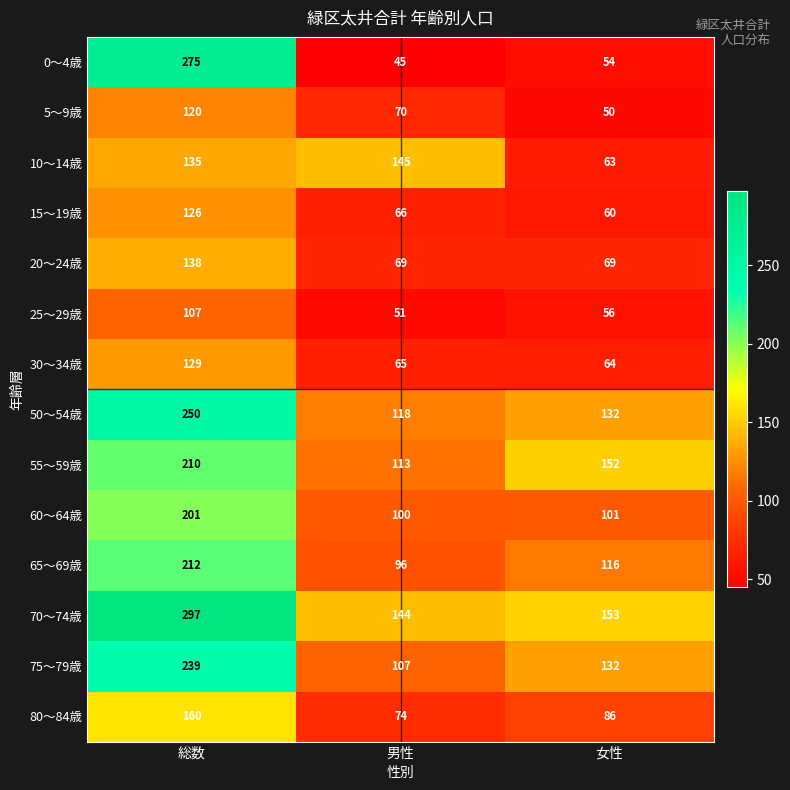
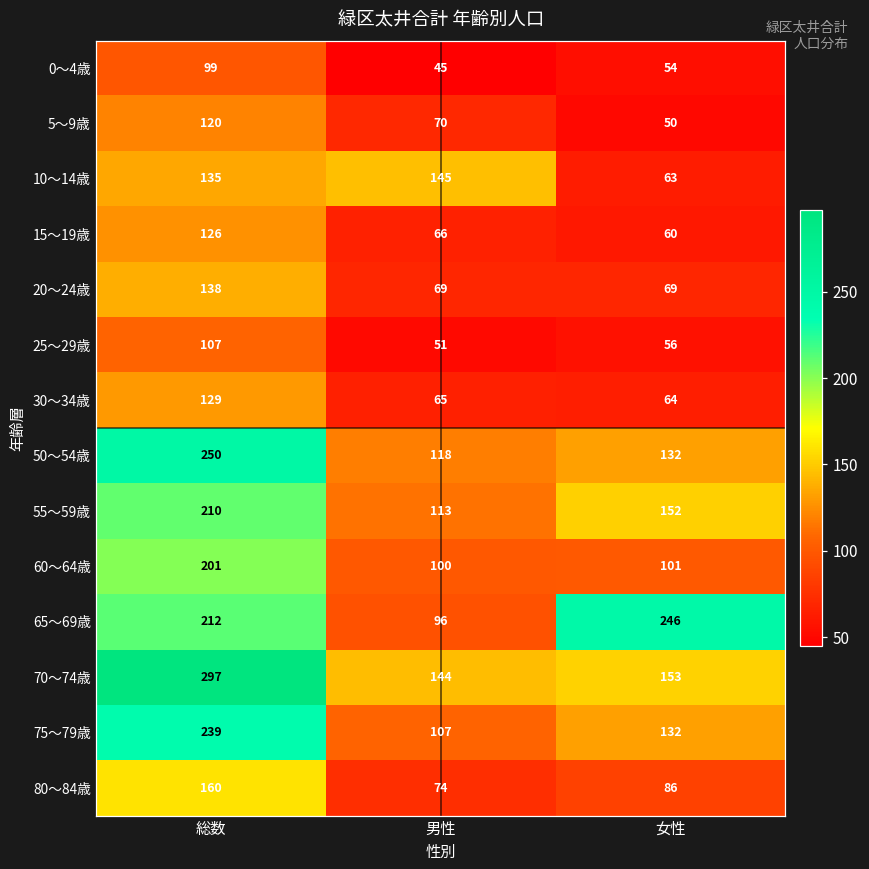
  {
    "0～4歳": {
-     "総数": 275,
+     "総数": 99,
      "男性": 45,
      "女性": 54
    },
    "5～9歳": {
      "総数": 120,
      "男性": 70,
      "女性": 50
    },
    "10～14歳": {
      "総数": 135,
      "男性": 145,
      "女性": 63
    },
    "15～19歳": {
      "総数": 126,
      "男性": 66,
      "女性": 60
    },
    "20～24歳": {
      "総数": 138,
      "男性": 69,
      "女性": 69
    },
    "25～29歳": {
      "総数": 107,
      "男性": 51,
      "女性": 56
    },
    "30～34歳": {
      "総数": 129,
      "男性": 65,
      "女性": 64
    },
    "50～54歳": {
      "総数": 250,
      "男性": 118,
      "女性": 132
    },
    "55～59歳": {
      "総数": 210,
      "男性": 113,
      "女性": 152
    },
    "60～64歳": {
      "総数": 201,
      "男性": 100,
      "女性": 101
    },
    "65～69歳": {
      "総数": 212,
      "男性": 96,
-     "女性": 116
+     "女性": 246
    },
    "70～74歳": {
      "総数": 297,
      "男性": 144,
      "女性": 153
    },
    "75～79歳": {
      "総数": 239,
      "男性": 107,
      "女性": 132
    },
    "80～84歳": {
      "総数": 160,
      "男性": 74,
      "女性": 86
    }
  }
